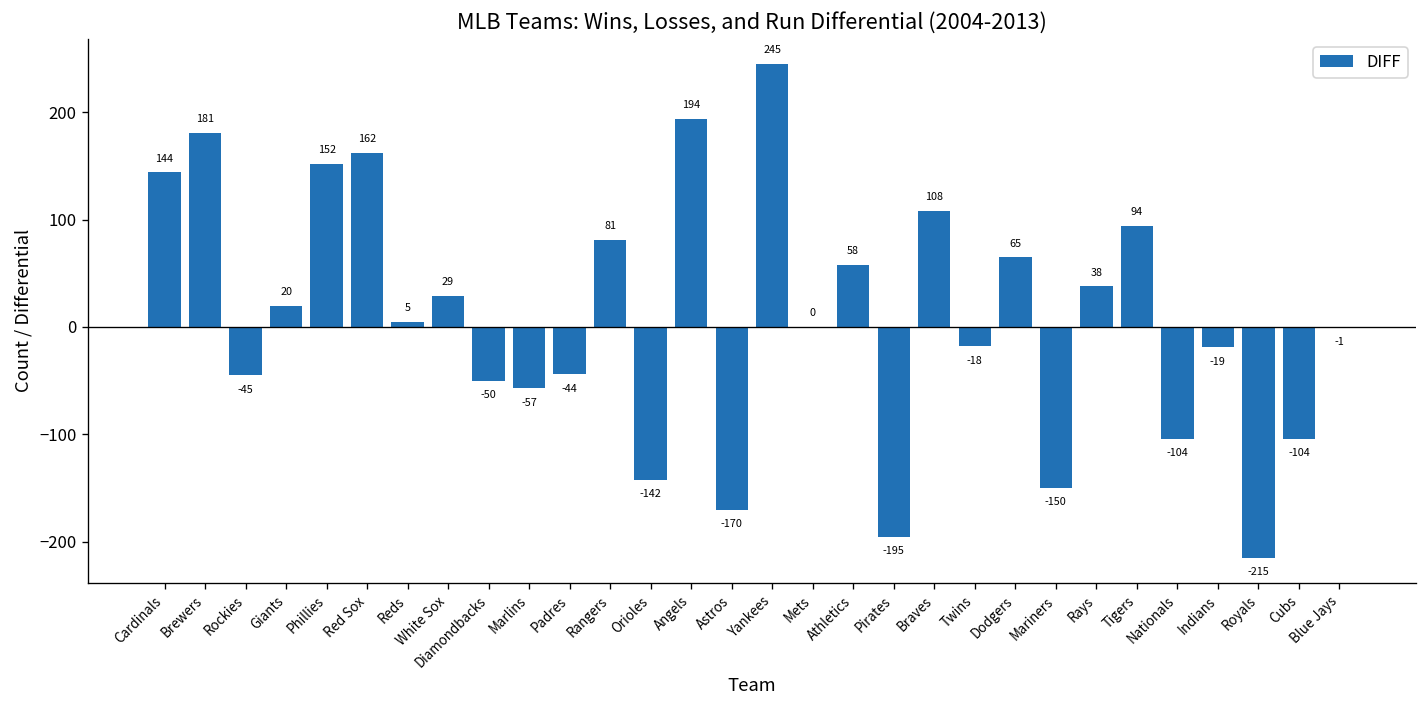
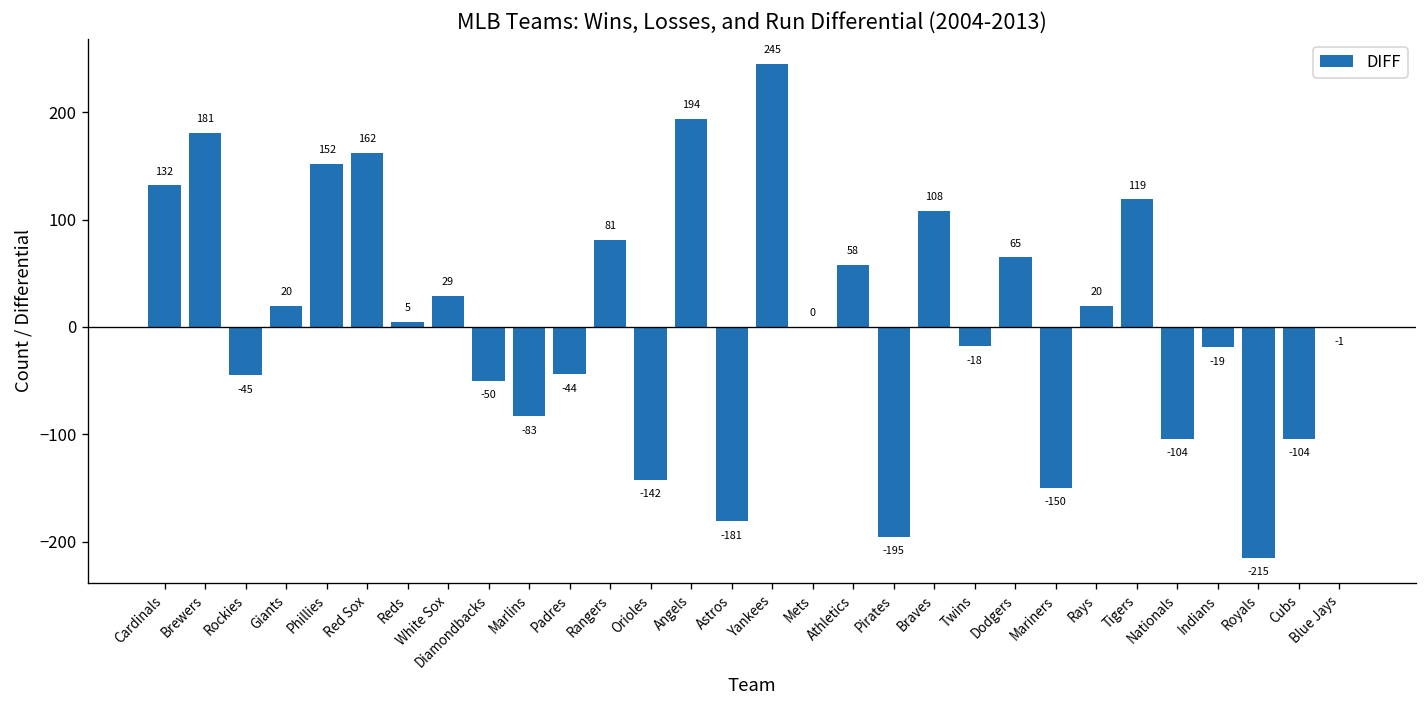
  {
-   "Cardinals": 144,
+   "Cardinals": 132,
    "Brewers": 181,
    "Rockies": -45,
    "Giants": 20,
    "Phillies": 152,
    "Red Sox": 162,
    "Reds": 5,
    "White Sox": 29,
    "Diamondbacks": -50,
-   "Marlins": -57,
+   "Marlins": -83,
    "Padres": -44,
    "Rangers": 81,
    "Orioles": -142,
    "Angels": 194,
-   "Astros": -170,
+   "Astros": -181,
    "Yankees": 245,
    "Mets": 0,
    "Athletics": 58,
    "Pirates": -195,
    "Braves": 108,
    "Twins": -18,
    "Dodgers": 65,
    "Mariners": -150,
-   "Rays": 38,
-   "Tigers": 94,
+   "Rays": 20,
+   "Tigers": 119,
    "Nationals": -104,
    "Indians": -19,
    "Royals": -215,
    "Cubs": -104,
    "Blue Jays": -1
  }
